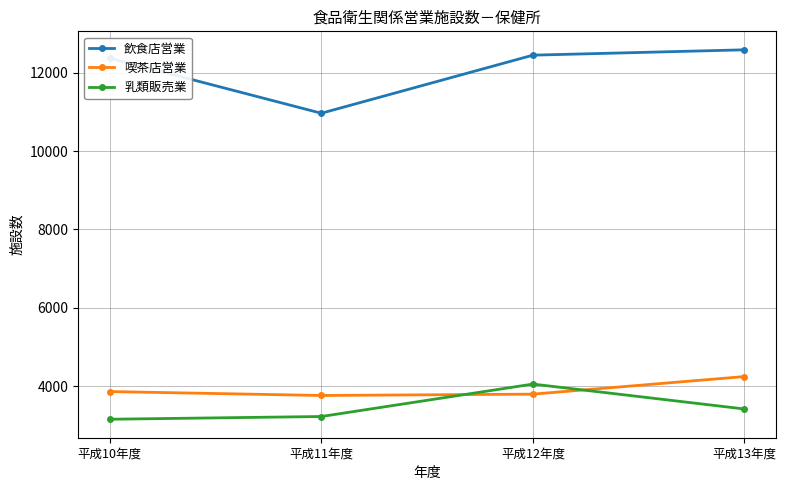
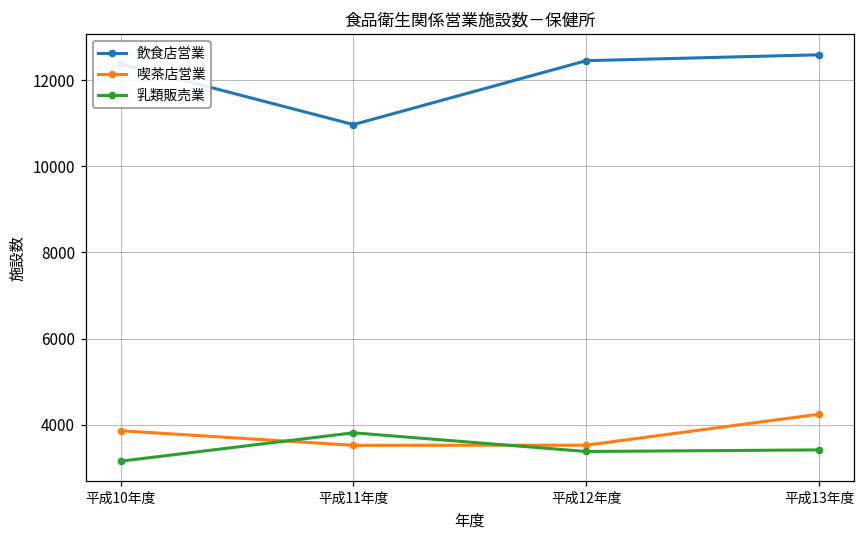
  {
    "飲食店営業": {
      "平成11年度": 11000,
      "平成12年度": 12500,
      "平成13年度": 12600
    },
    "喫茶店営業": {
      "平成10年度": 3900,
-     "平成11年度": 3800,
-     "平成12年度": 3800,
+     "平成11年度": 3500,
+     "平成12年度": 3500,
      "平成13年度": 4200
    },
    "乳類販売業": {
      "平成10年度": 3200,
-     "平成11年度": 3200,
-     "平成12年度": 4100,
+     "平成11年度": 3800,
+     "平成12年度": 3400,
      "平成13年度": 3400
    }
  }
